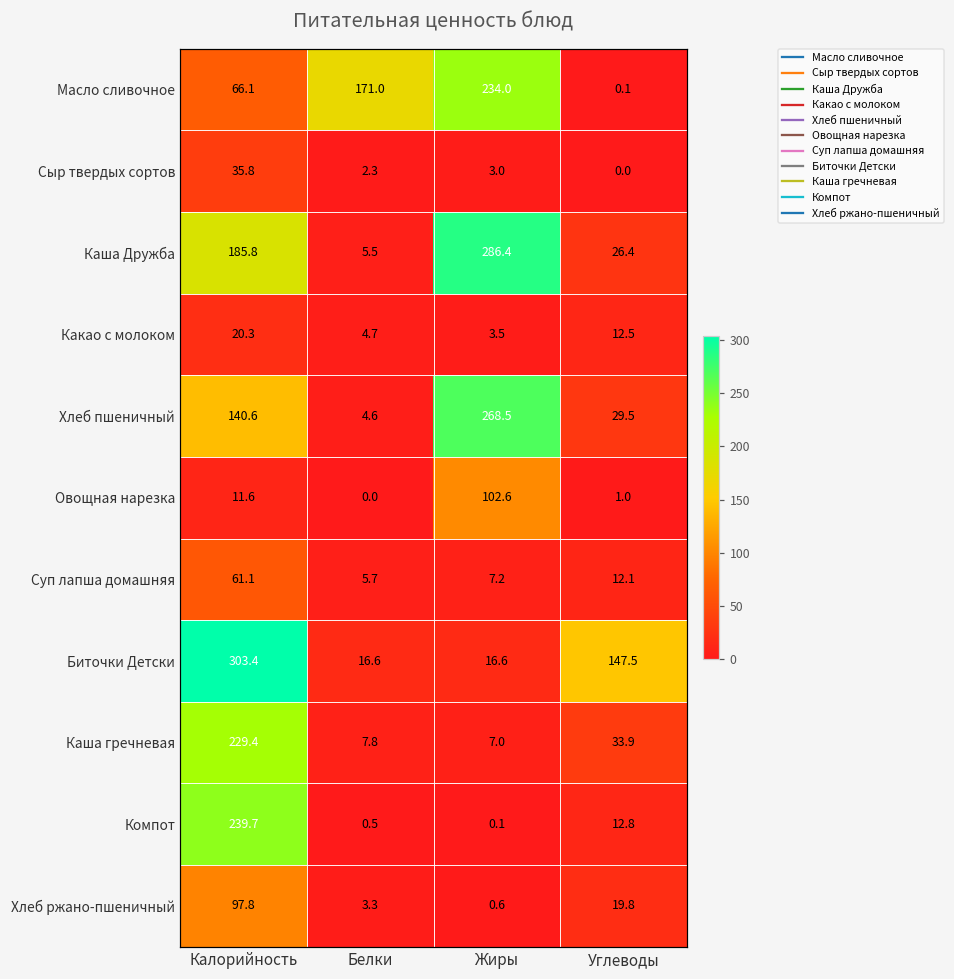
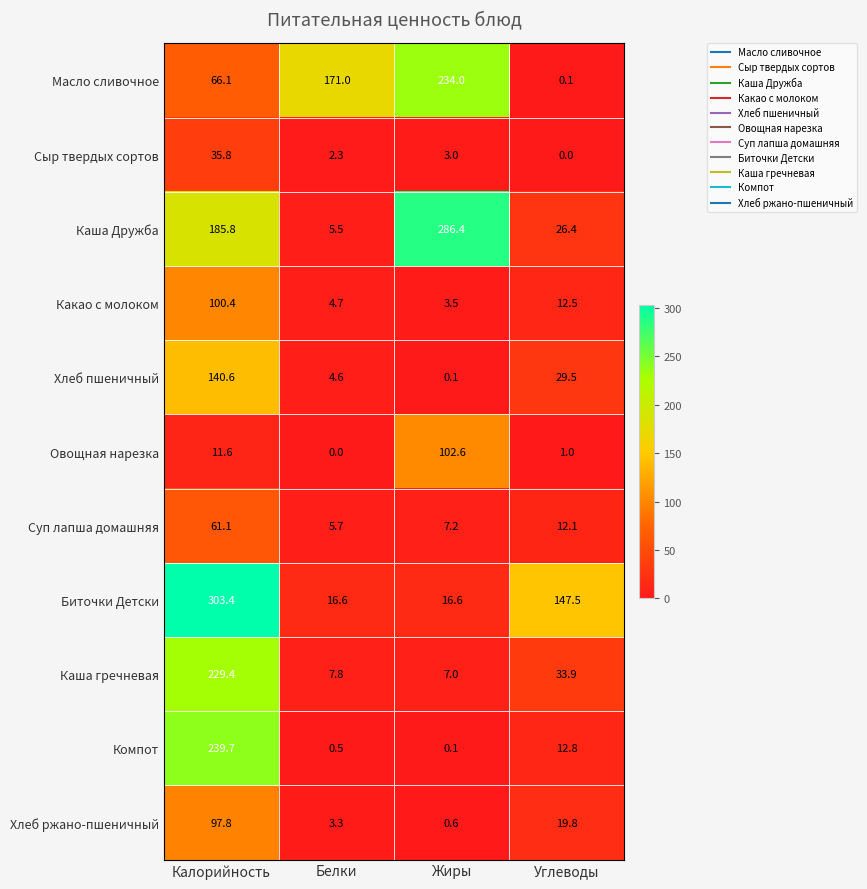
  {
    "Масло сливочное": {
      "Калорийность": 66.1,
      "Белки": 171.0,
      "Жиры": 234.0,
      "Углеводы": 0.1
    },
    "Сыр твердых сортов": {
      "Калорийность": 35.8,
      "Белки": 2.3,
      "Жиры": 3.0,
      "Углеводы": 0.0
    },
    "Каша Дружба": {
      "Калорийность": 185.8,
      "Белки": 5.5,
      "Жиры": 286.4,
      "Углеводы": 26.4
    },
    "Какао с молоком": {
-     "Калорийность": 20.3,
+     "Калорийность": 100.4,
      "Белки": 4.7,
      "Жиры": 3.5,
      "Углеводы": 12.5
    },
    "Хлеб пшеничный": {
      "Калорийность": 140.6,
      "Белки": 4.6,
-     "Жиры": 268.5,
+     "Жиры": 0.1,
      "Углеводы": 29.5
    },
    "Овощная нарезка": {
      "Калорийность": 11.6,
      "Белки": 0.0,
      "Жиры": 102.6,
      "Углеводы": 1.0
    },
    "Суп лапша домашняя": {
      "Калорийность": 61.1,
      "Белки": 5.7,
      "Жиры": 7.2,
      "Углеводы": 12.1
    },
    "Биточки Детски": {
      "Калорийность": 303.4,
      "Белки": 16.6,
      "Жиры": 16.6,
      "Углеводы": 147.5
    },
    "Каша гречневая": {
      "Калорийность": 229.4,
      "Белки": 7.8,
      "Жиры": 7.0,
      "Углеводы": 33.9
    },
    "Компот": {
      "Калорийность": 239.7,
      "Белки": 0.5,
      "Жиры": 0.1,
      "Углеводы": 12.8
    },
    "Хлеб ржано-пшеничный": {
      "Калорийность": 97.8,
      "Белки": 3.3,
      "Жиры": 0.6,
      "Углеводы": 19.8
    }
  }
